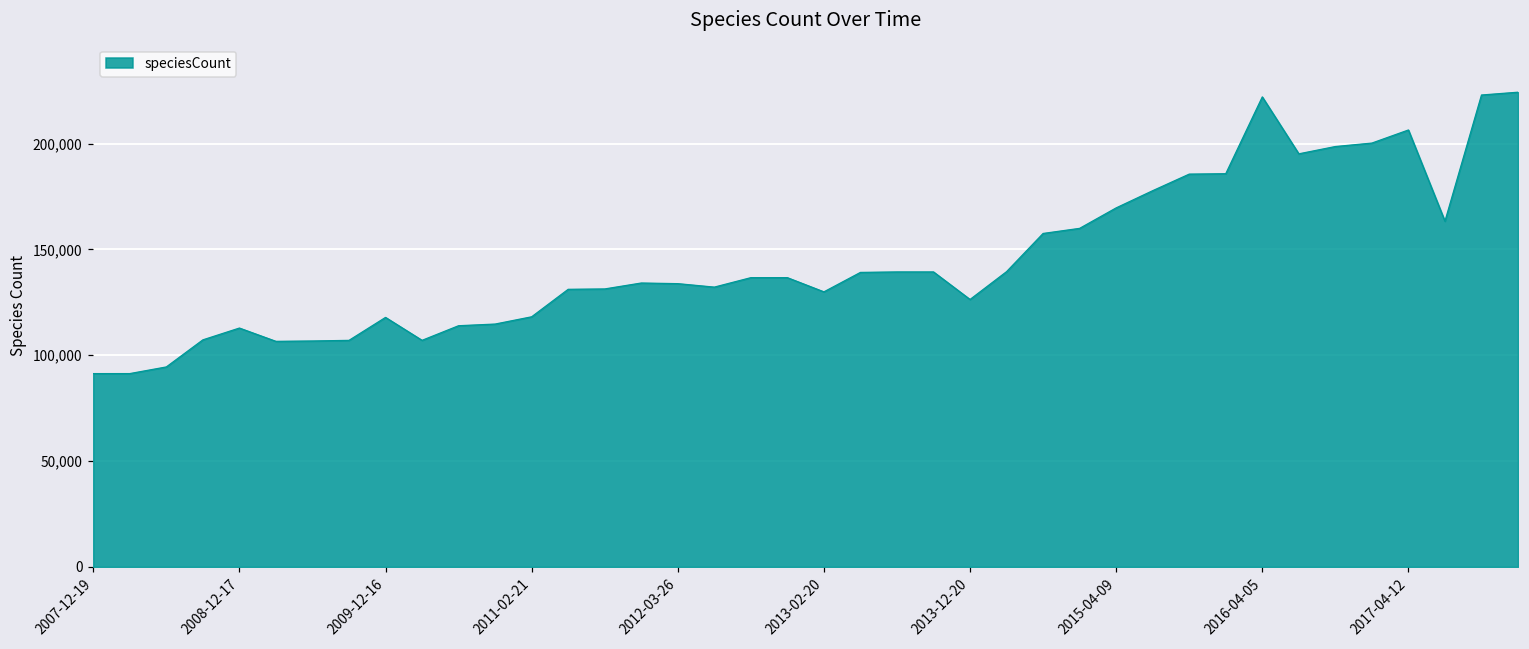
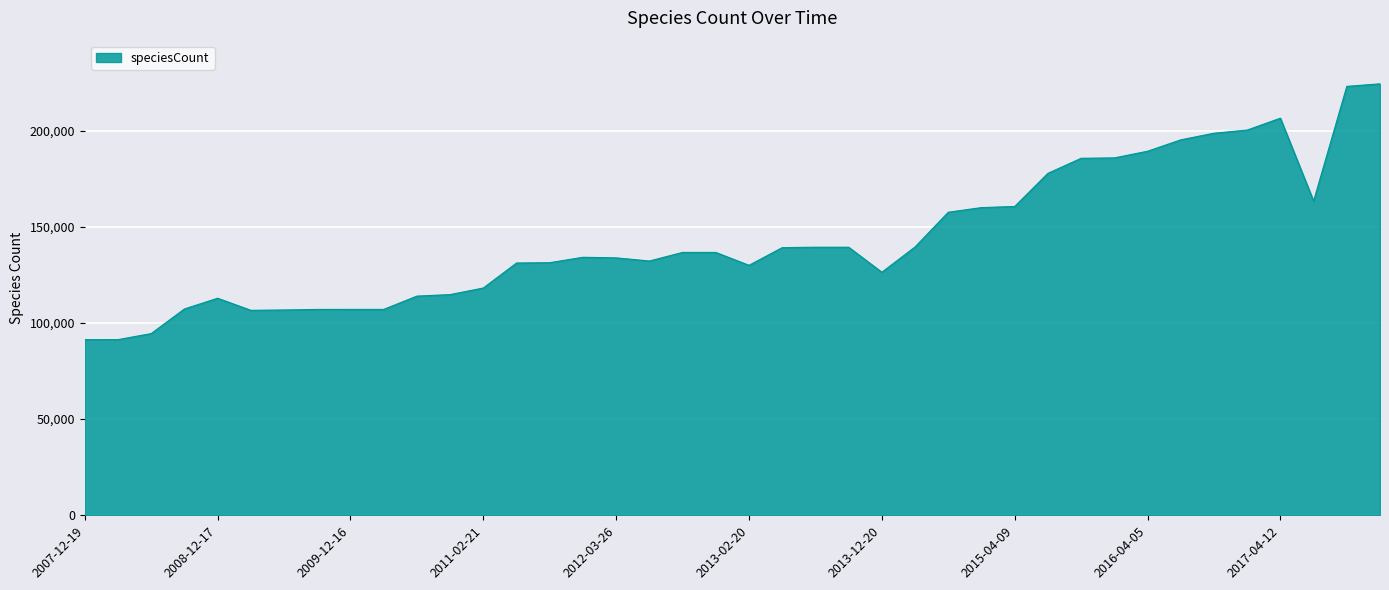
  {
    "2007-12-19": "91,000",
    "2008-12-17": "113,000",
-   "2009-12-16": "118,000",
+   "2009-12-16": "107,000",
    "2011-02-21": "118,000",
    "2012-03-26": "134,000",
    "2013-02-20": "130,000",
    "2013-12-20": "126,000",
-   "2015-04-09": "170,000",
-   "2016-04-05": "222,000",
+   "2015-04-09": "161,000",
+   "2016-04-05": "189,000",
    "2017-04-12": "206,000"
  }
